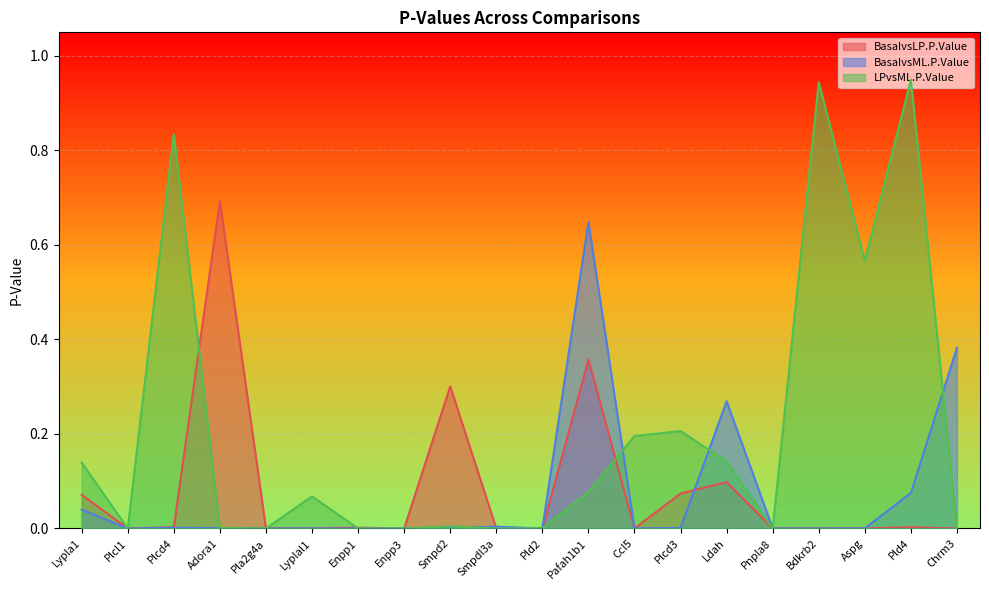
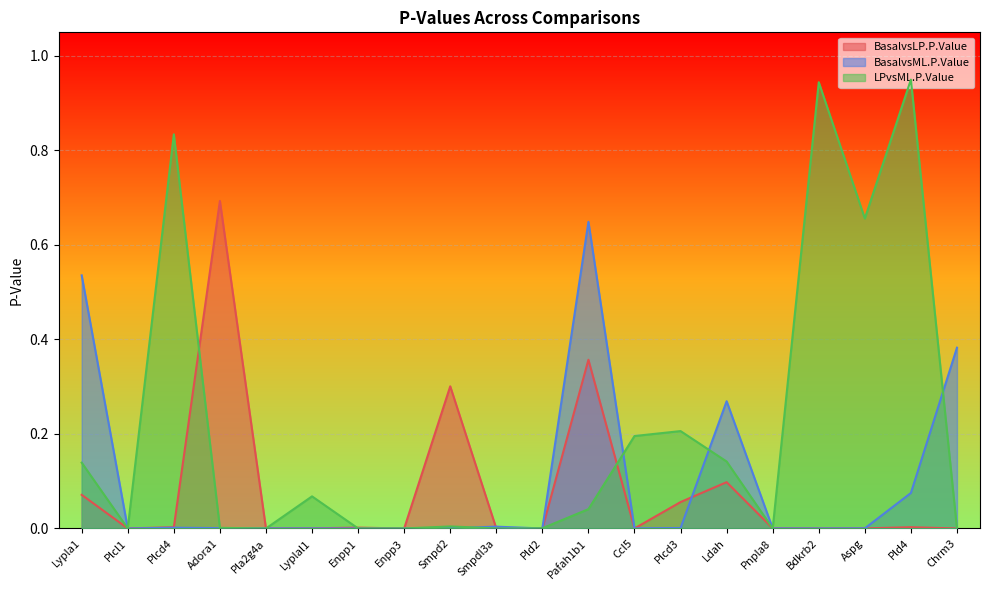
  {
    "BasalvsLP.P.Value": {
      "Lypla1": 0.07,
      "Adora1": 0.69,
      "Smpd2": 0.30,
      "Pafah1b1": 0.36,
-     "Plcd3": 0.07,
+     "Plcd3": 0.06,
      "Ldah": 0.10,
      "Pld4": 0.00
    },
    "BasalvsML.P.Value": {
-     "Lypla1": 0.04,
+     "Lypla1": 0.54,
      "Pafah1b1": 0.65,
      "Plcd3": 0.00,
      "Ldah": 0.27,
      "Pld4": 0.08,
      "Chrm3": 0.38
    },
    "LPvsML.P.Value": {
      "Lypla1": 0.14,
      "Plcd4": 0.83,
      "Lyplal1": 0.07,
-     "Pafah1b1": 0.08,
+     "Pafah1b1": 0.04,
      "Ccl5": 0.20,
      "Plcd3": 0.21,
      "Ldah": 0.14,
      "Bdkrb2": 0.94,
-     "Aspg": 0.57
+     "Aspg": 0.66
    }
  }
